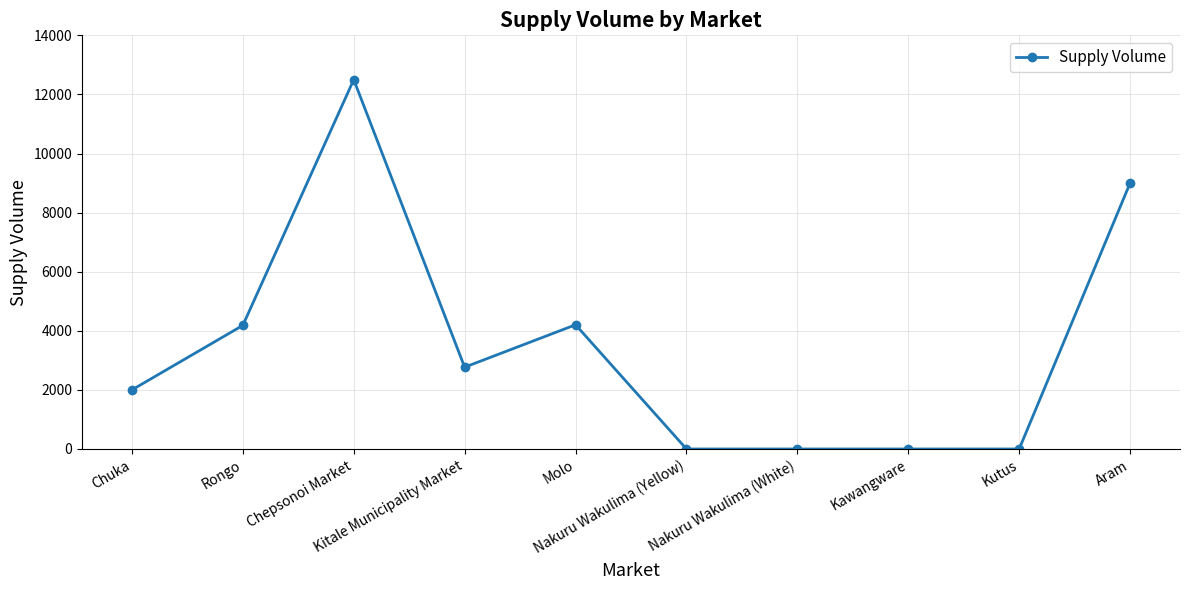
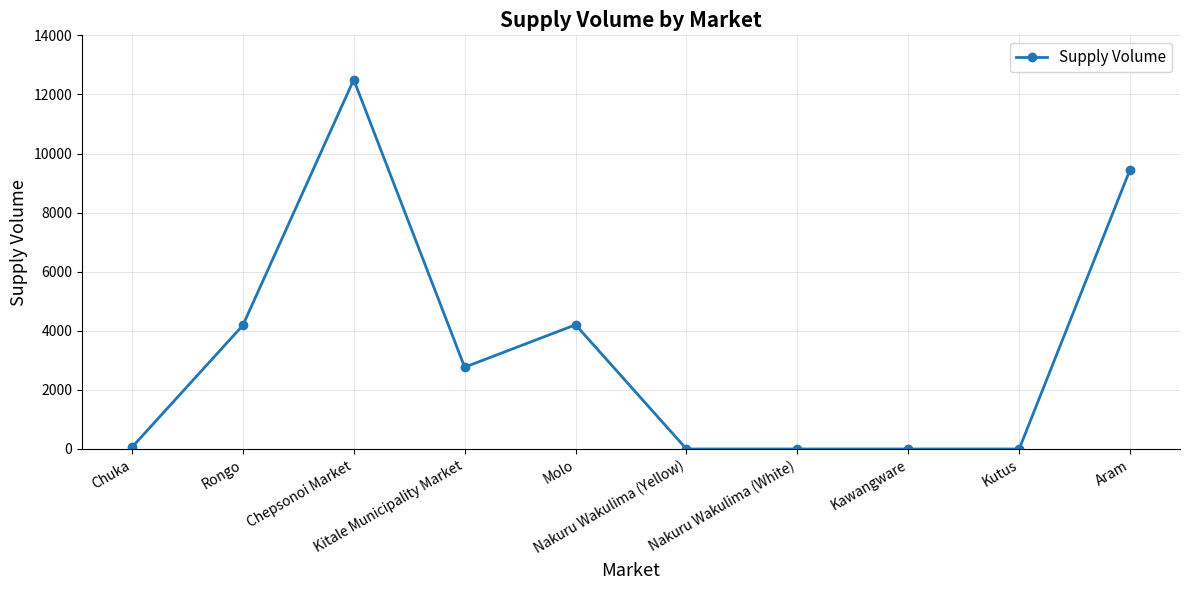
  {
-   "Chuka": 2000,
+   "Chuka": 100,
    "Rongo": 4200,
    "Chepsonoi Market": 12500,
    "Kitale Municipality Market": 2800,
    "Molo": 4200,
    "Nakuru Wakulima (Yellow)": 0,
    "Nakuru Wakulima (White)": 0,
    "Kawangware": 0,
    "Kutus": 0,
-   "Aram": 9000
+   "Aram": 9500
  }
